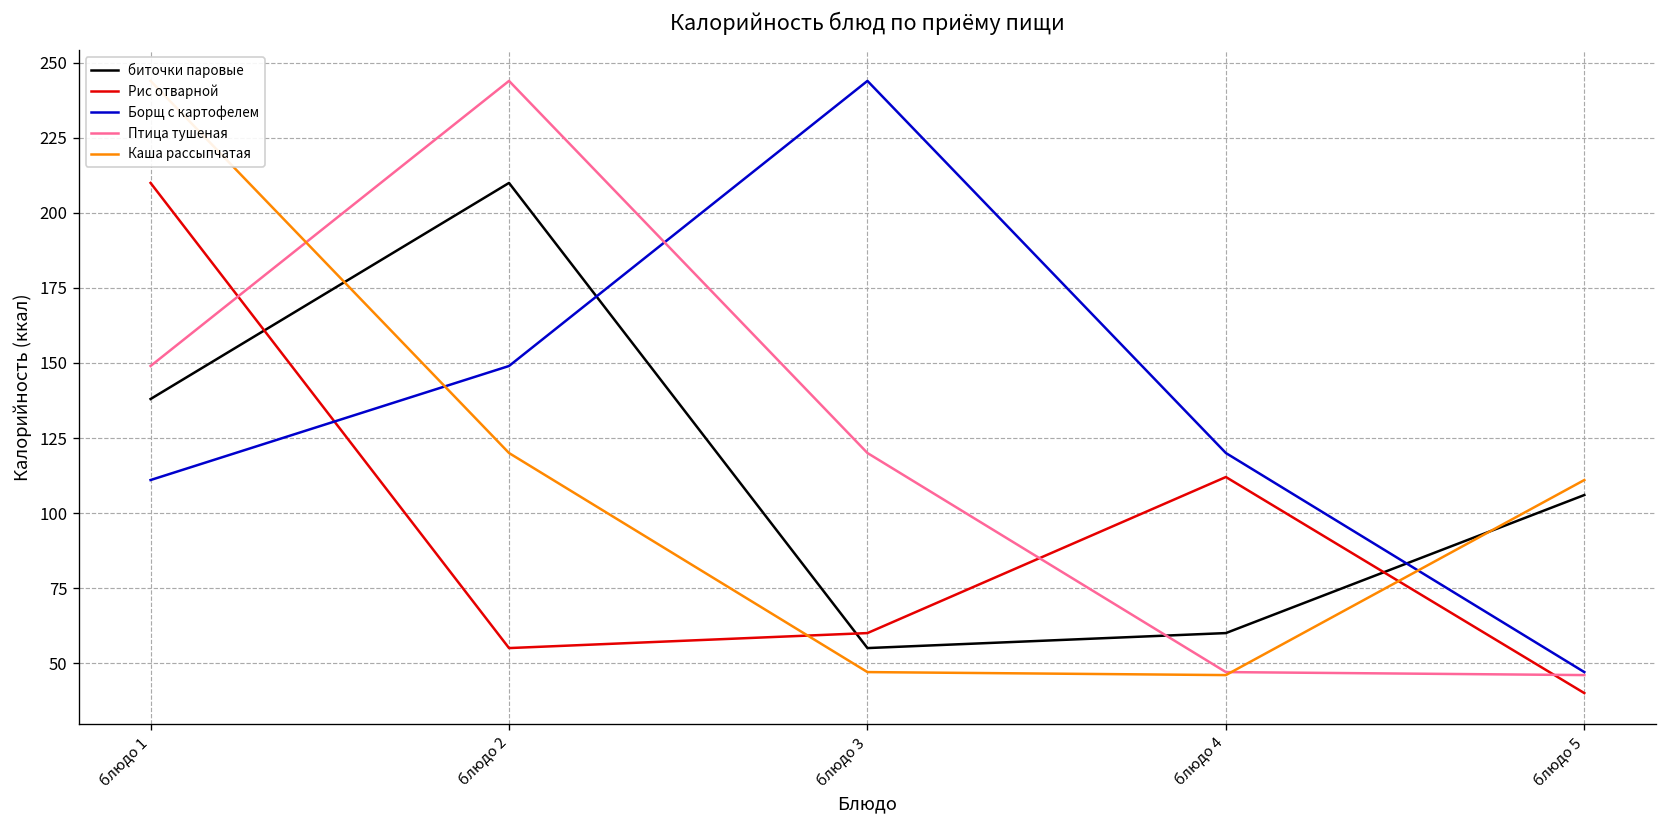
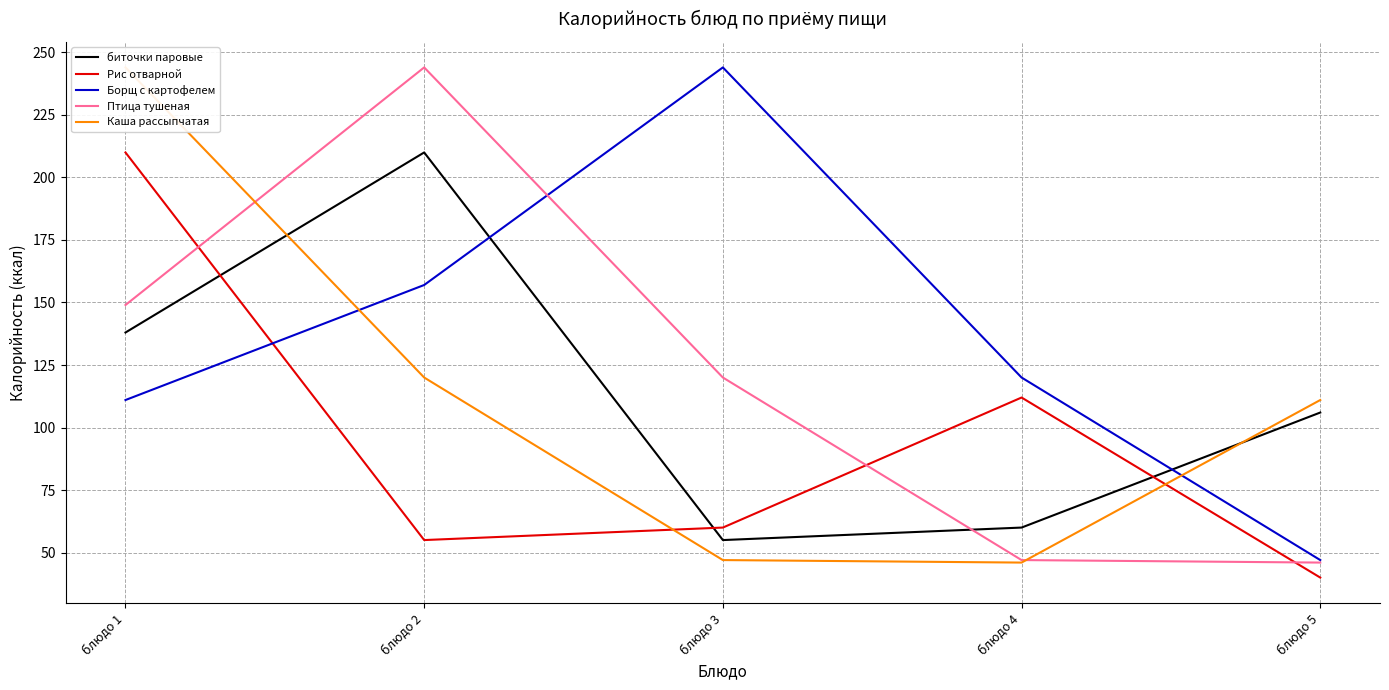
  {
    "биточки паровые": {
      "блюдо 1": 138,
      "блюдо 2": 210,
      "блюдо 3": 55,
      "блюдо 4": 60,
      "блюдо 5": 106
    },
    "Рис отварной": {
      "блюдо 1": 210,
      "блюдо 2": 55,
      "блюдо 3": 60,
      "блюдо 4": 112,
      "блюдо 5": 40
    },
    "Борщ с картофелем": {
      "блюдо 1": 111,
-     "блюдо 2": 149,
+     "блюдо 2": 157,
      "блюдо 3": 244,
      "блюдо 4": 120
    },
    "Птица тушеная": {
      "блюдо 1": 149,
      "блюдо 2": 244,
      "блюдо 3": 120
    },
    "Каша рассыпчатая": {
      "блюдо 2": 120,
      "блюдо 3": 47,
      "блюдо 5": 111
    }
  }
